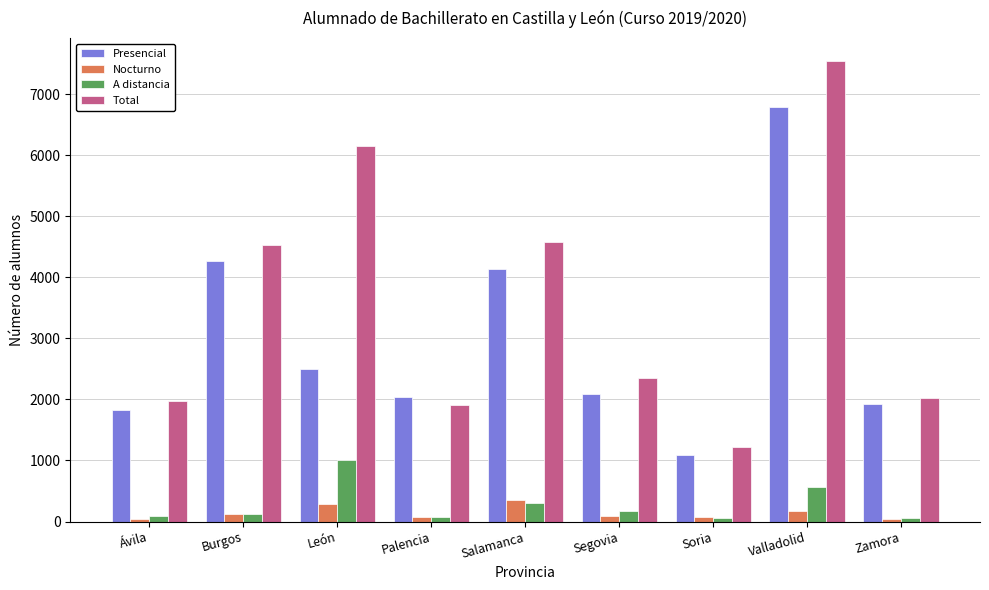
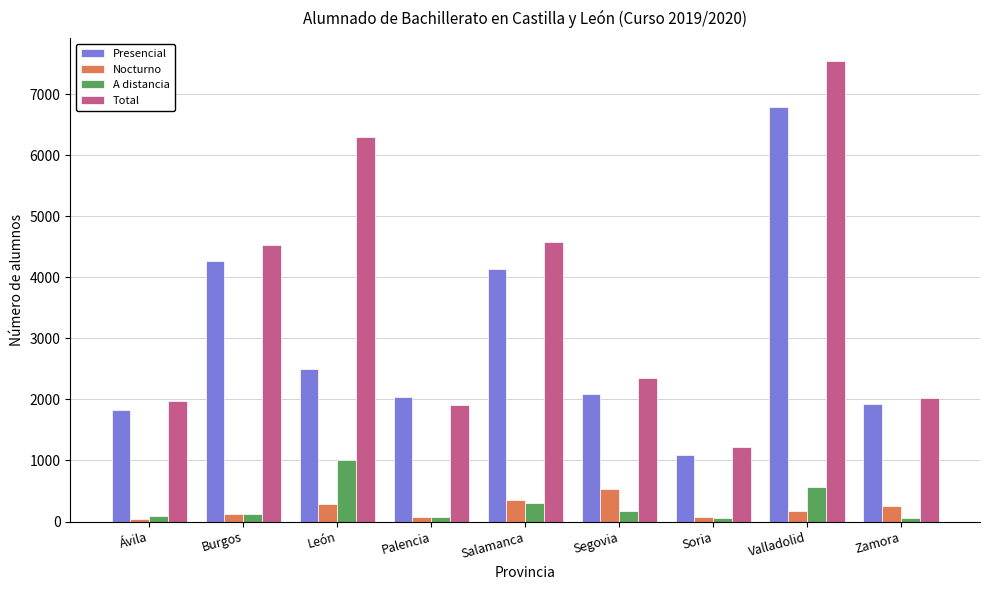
  {
    "Presencial": {
      "Ávila": 1800,
      "Burgos": 4300,
      "León": 2500,
      "Palencia": 2000,
      "Salamanca": 4100,
      "Segovia": 2100,
      "Soria": 1100,
      "Valladolid": 6800,
      "Zamora": 1900
    },
    "Nocturno": {
      "Ávila": 0,
      "Burgos": 100,
      "León": 300,
      "Palencia": 100,
      "Salamanca": 300,
-     "Segovia": 100,
+     "Segovia": 500,
      "Soria": 100,
      "Valladolid": 200,
-     "Zamora": 0
+     "Zamora": 300
    },
    "A distancia": {
      "Ávila": 100,
      "Burgos": 100,
      "León": 1000,
      "Palencia": 100,
      "Salamanca": 300,
      "Segovia": 200,
      "Soria": 100,
      "Valladolid": 600,
      "Zamora": 100
    },
    "Total": {
      "Ávila": 2000,
      "Burgos": 4500,
-     "León": 6100,
+     "León": 6300,
      "Palencia": 1900,
      "Salamanca": 4600,
      "Segovia": 2300,
      "Soria": 1200,
      "Valladolid": 7500,
      "Zamora": 2000
    }
  }
